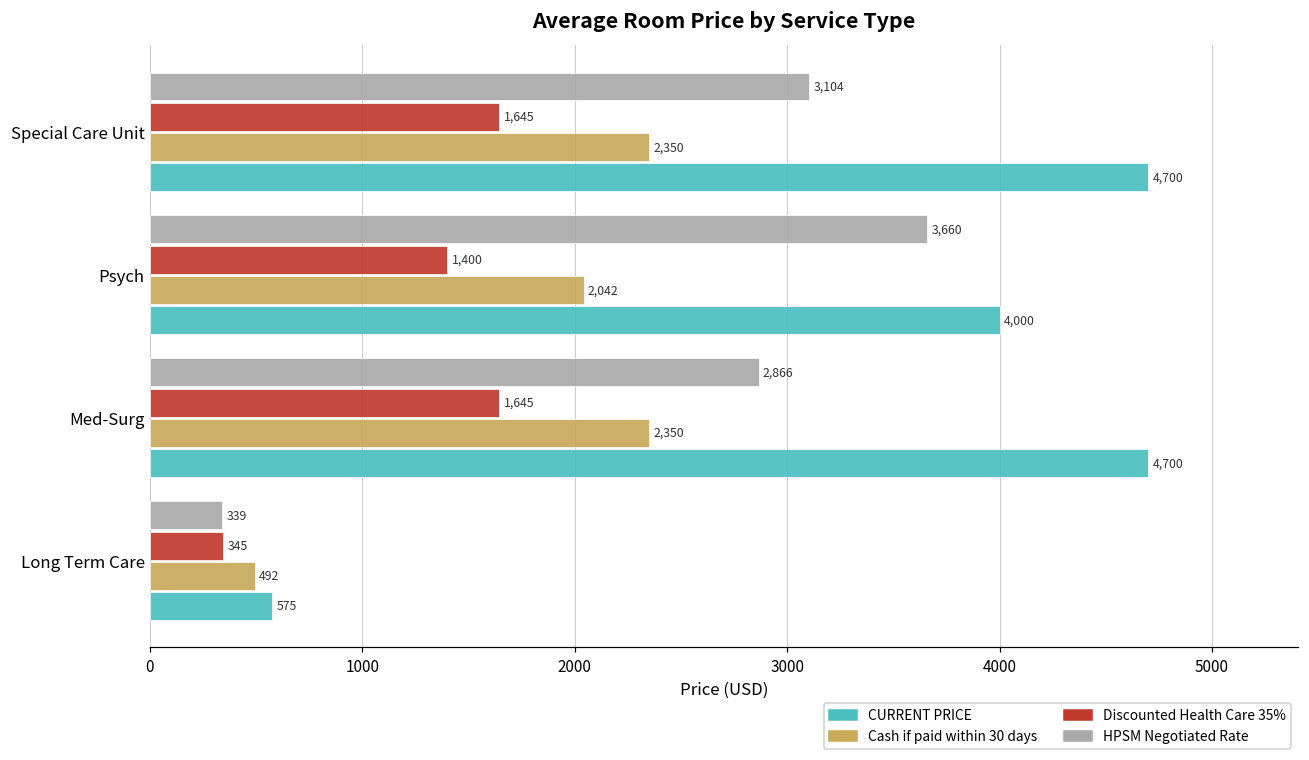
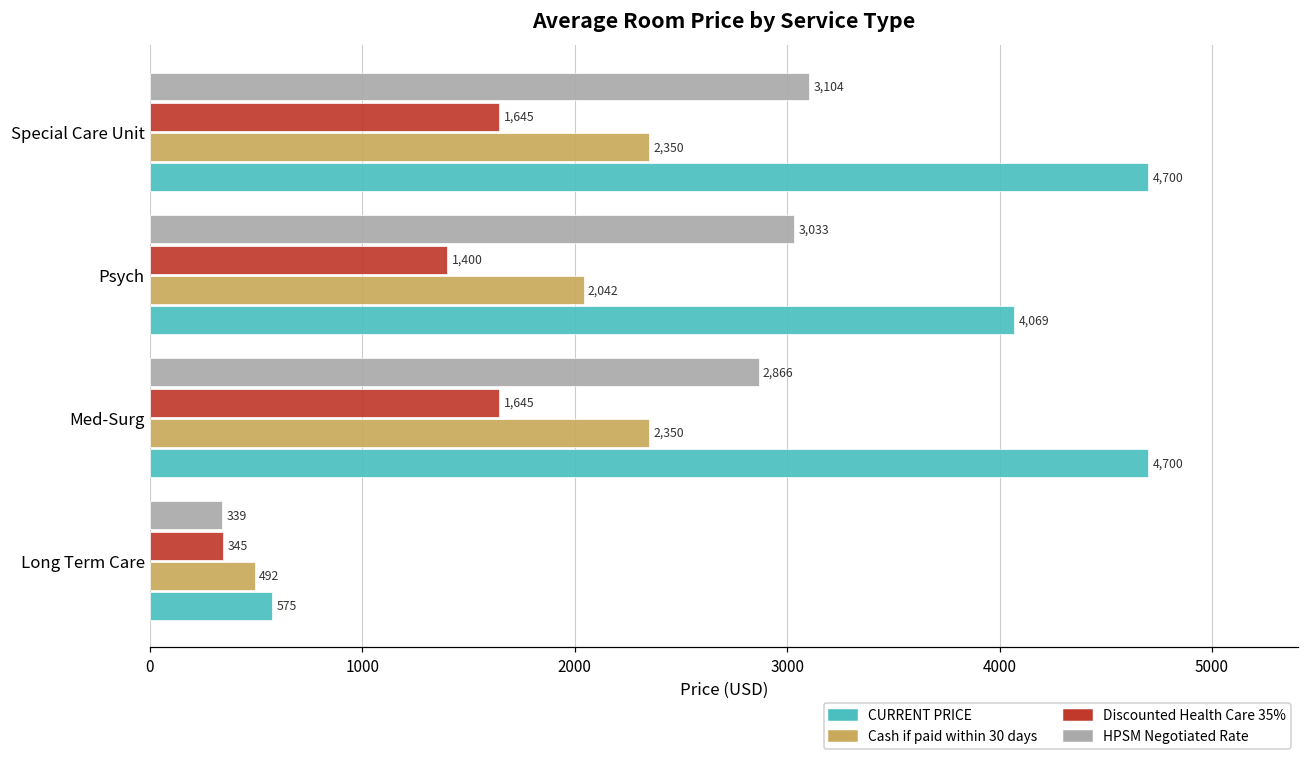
  {
    "CURRENT PRICE": {
      "Special Care Unit": "4,700",
-     "Psych": "4,000",
+     "Psych": "4,069",
      "Med-Surg": "4,700",
      "Long Term Care": "575"
    },
    "Cash if paid within 30 days": {
      "Special Care Unit": "2,350",
      "Psych": "2,042",
      "Med-Surg": "2,350",
      "Long Term Care": "492"
    },
    "Discounted Health Care 35%": {
      "Special Care Unit": "1,645",
      "Psych": "1,400",
      "Med-Surg": "1,645",
      "Long Term Care": "345"
    },
    "HPSM Negotiated Rate": {
      "Special Care Unit": "3,104",
-     "Psych": "3,660",
+     "Psych": "3,033",
      "Med-Surg": "2,866",
      "Long Term Care": "339"
    }
  }
